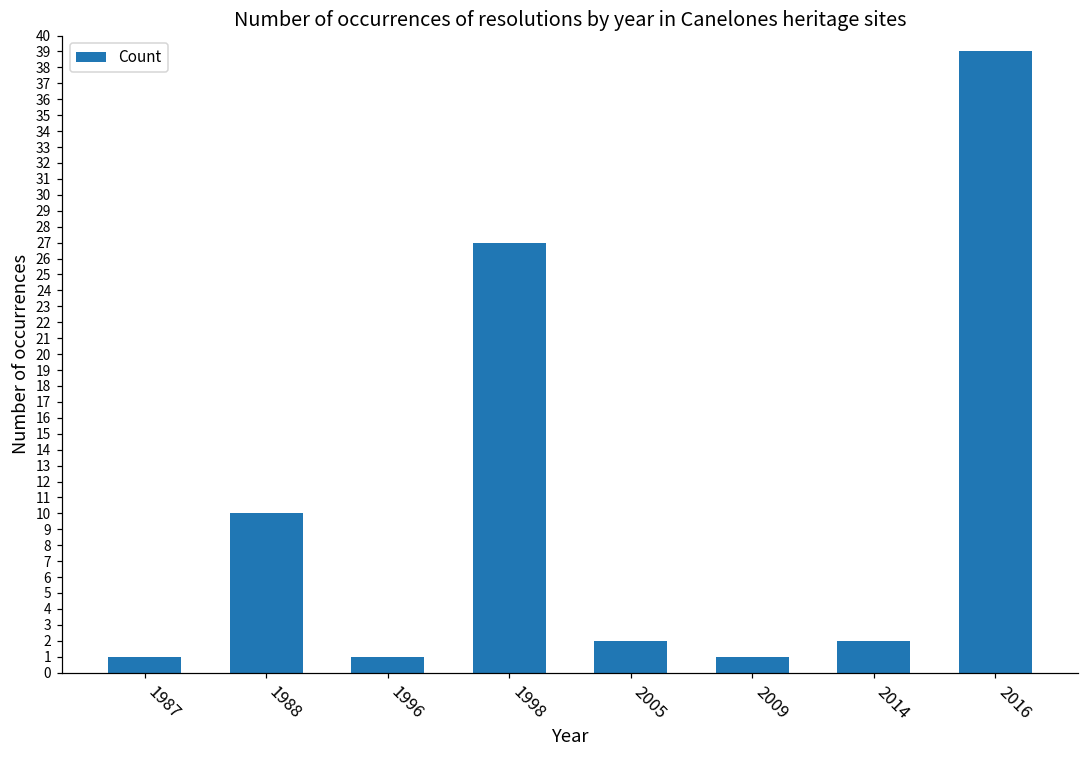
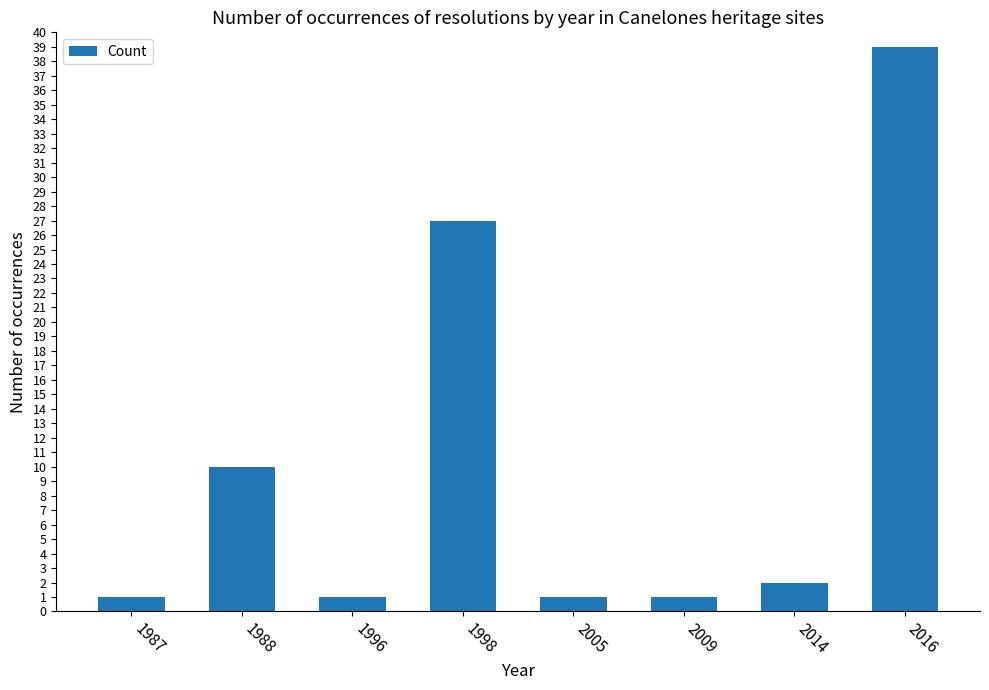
  {
    "1987": 1,
    "1988": 10,
    "1996": 1,
    "1998": 27,
-   "2005": 2,
+   "2005": 1,
    "2009": 1,
    "2014": 2,
    "2016": 39
  }
